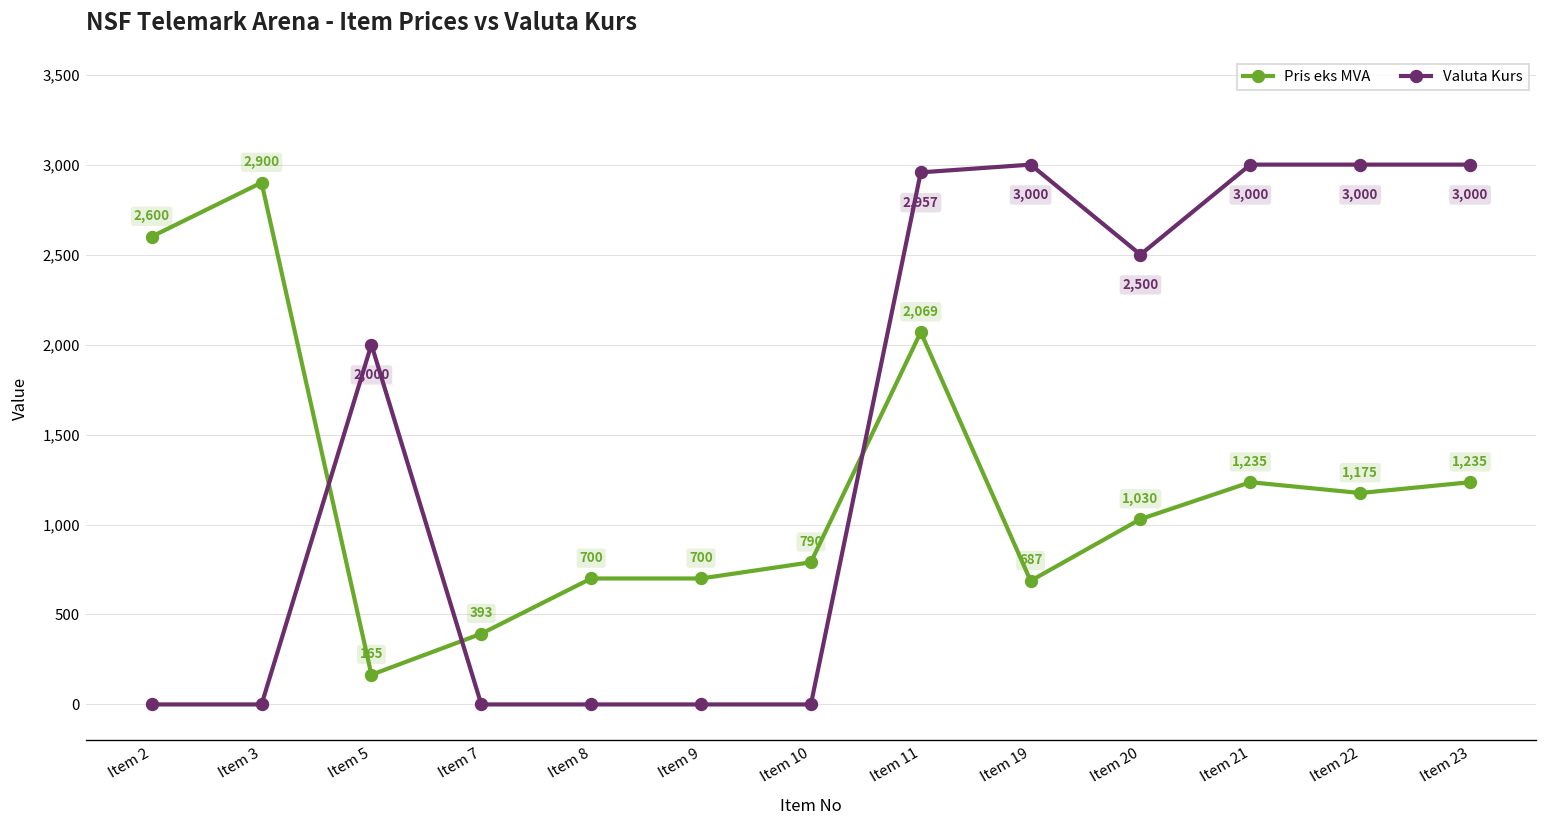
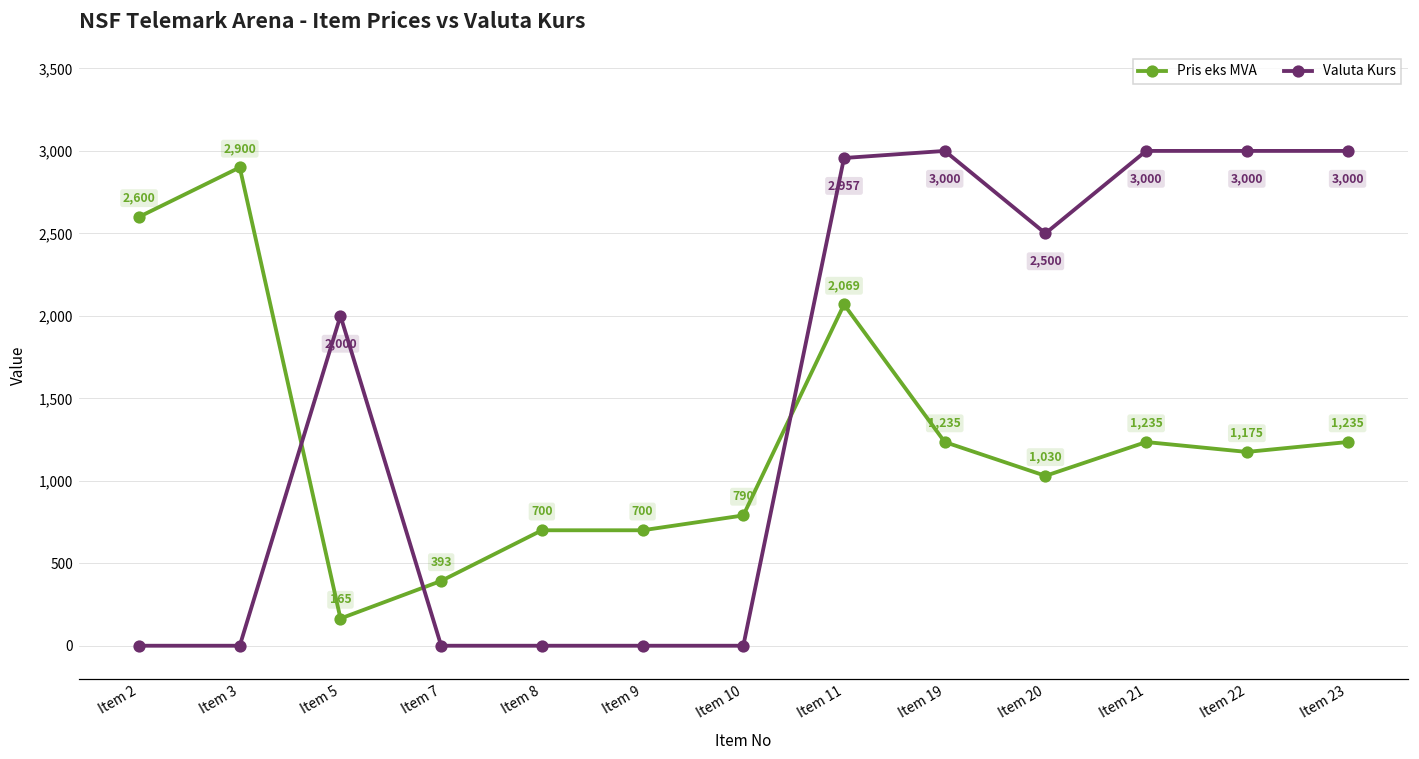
  {
    "Pris eks MVA": {
-     "Item 19": "687"
+     "Item 19": "1,235"
    },
    "Valuta Kurs": {
      "Item 2": "0",
      "Item 3": "0",
      "Item 7": "0",
      "Item 8": "0",
      "Item 9": "0",
      "Item 10": "0"
    }
  }
